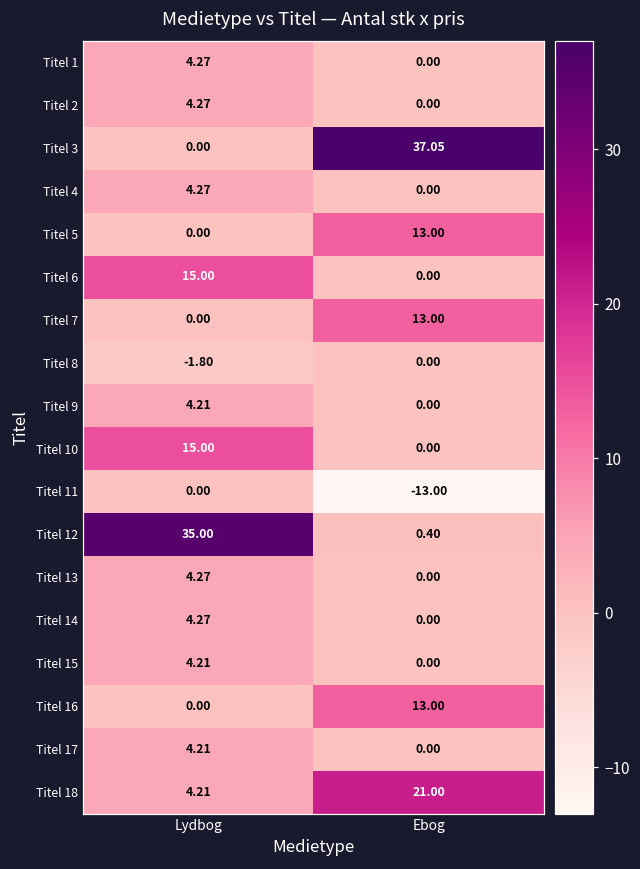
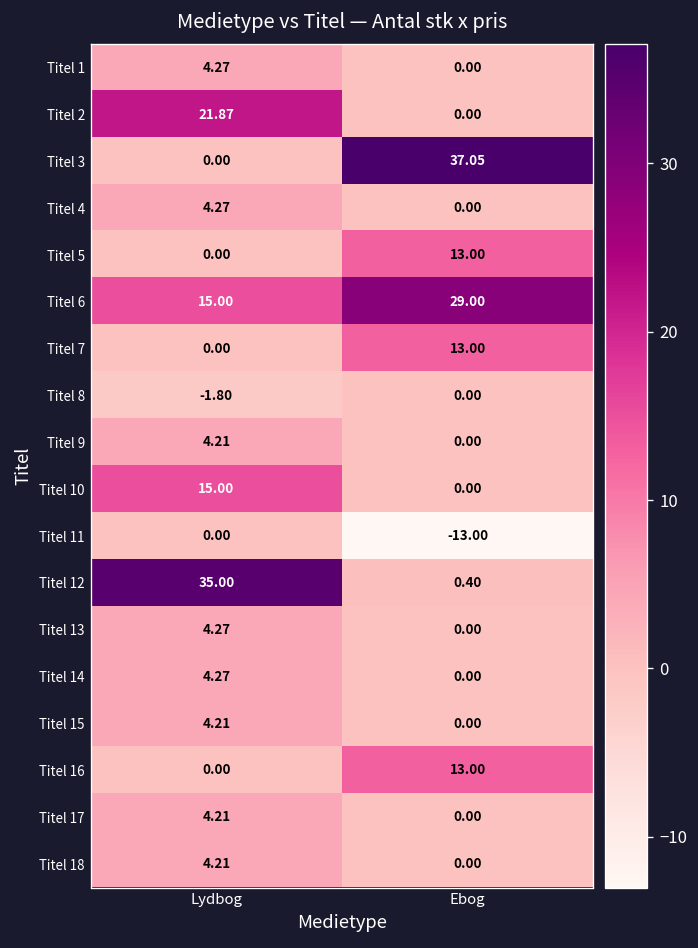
  {
    "Titel 1": {
      "Lydbog": 4.27,
      "Ebog": 0.00
    },
    "Titel 2": {
-     "Lydbog": 4.27,
+     "Lydbog": 21.87,
      "Ebog": 0.00
    },
    "Titel 3": {
      "Lydbog": 0.00,
      "Ebog": 37.05
    },
    "Titel 4": {
      "Lydbog": 4.27,
      "Ebog": 0.00
    },
    "Titel 5": {
      "Lydbog": 0.00,
      "Ebog": 13.00
    },
    "Titel 6": {
      "Lydbog": 15.00,
-     "Ebog": 0.00
+     "Ebog": 29.00
    },
    "Titel 7": {
      "Lydbog": 0.00,
      "Ebog": 13.00
    },
    "Titel 8": {
      "Lydbog": -1.80,
      "Ebog": 0.00
    },
    "Titel 9": {
      "Lydbog": 4.21,
      "Ebog": 0.00
    },
    "Titel 10": {
      "Lydbog": 15.00,
      "Ebog": 0.00
    },
    "Titel 11": {
      "Lydbog": 0.00,
      "Ebog": -13.00
    },
    "Titel 12": {
      "Lydbog": 35.00,
      "Ebog": 0.40
    },
    "Titel 13": {
      "Lydbog": 4.27,
      "Ebog": 0.00
    },
    "Titel 14": {
      "Lydbog": 4.27,
      "Ebog": 0.00
    },
    "Titel 15": {
      "Lydbog": 4.21,
      "Ebog": 0.00
    },
    "Titel 16": {
      "Lydbog": 0.00,
      "Ebog": 13.00
    },
    "Titel 17": {
      "Lydbog": 4.21,
      "Ebog": 0.00
    },
    "Titel 18": {
      "Lydbog": 4.21,
-     "Ebog": 21.00
+     "Ebog": 0.00
    }
  }
